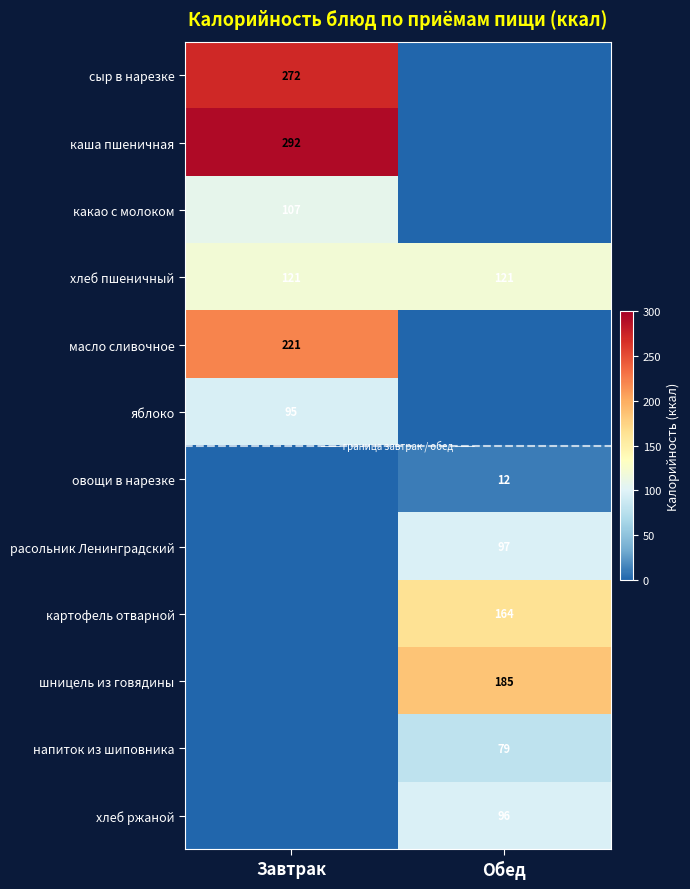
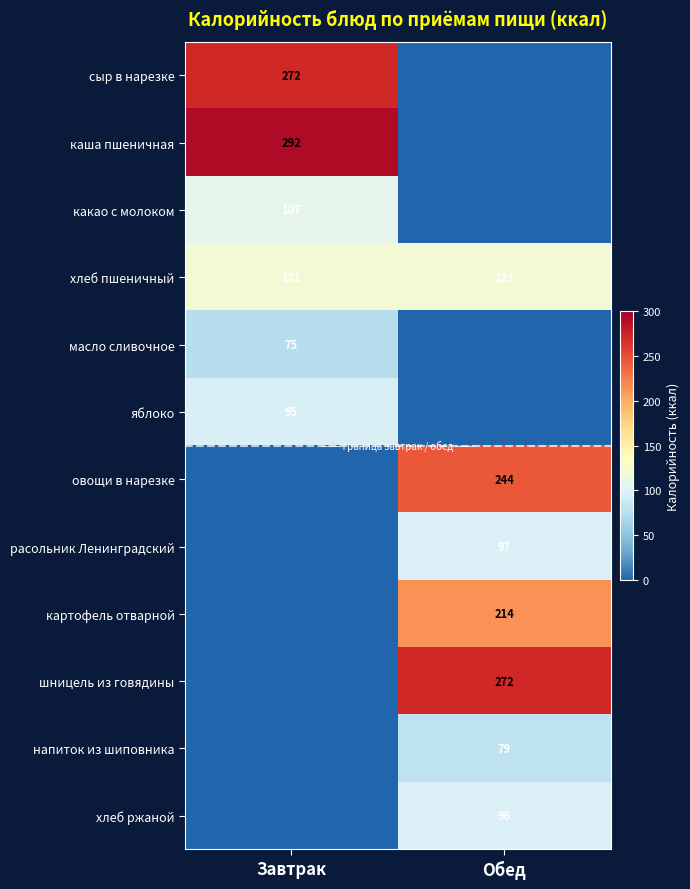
  {
    "сыр в нарезке": {
      "Завтрак": 272
    },
    "каша пшеничная": {
      "Завтрак": 292
    },
    "масло сливочное": {
-     "Завтрак": 221
+     "Завтрак": 75
    },
    "овощи в нарезке": {
-     "Обед": 12
+     "Обед": 244
    },
    "картофель отварной": {
-     "Обед": 164
+     "Обед": 214
    },
    "шницель из говядины": {
-     "Обед": 185
+     "Обед": 272
    },
    "напиток из шиповника": {
      "Обед": 79
    }
  }
